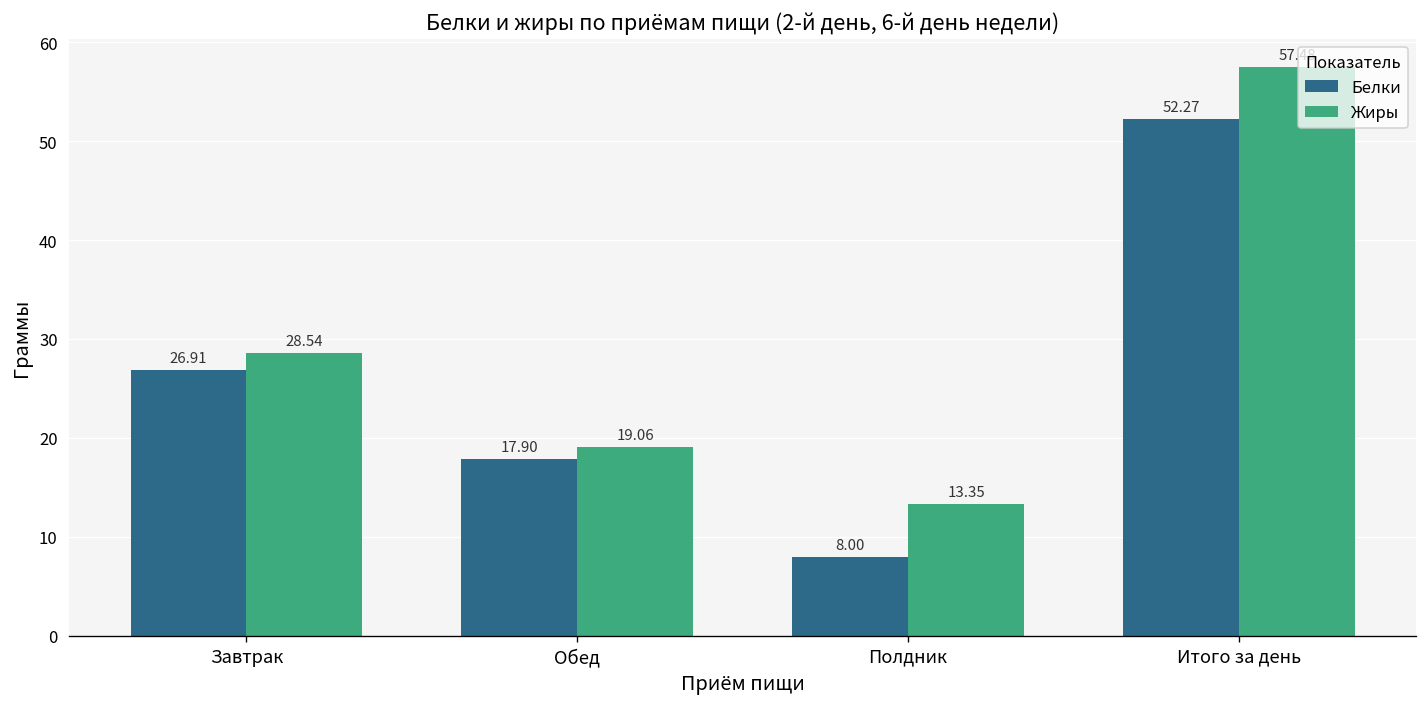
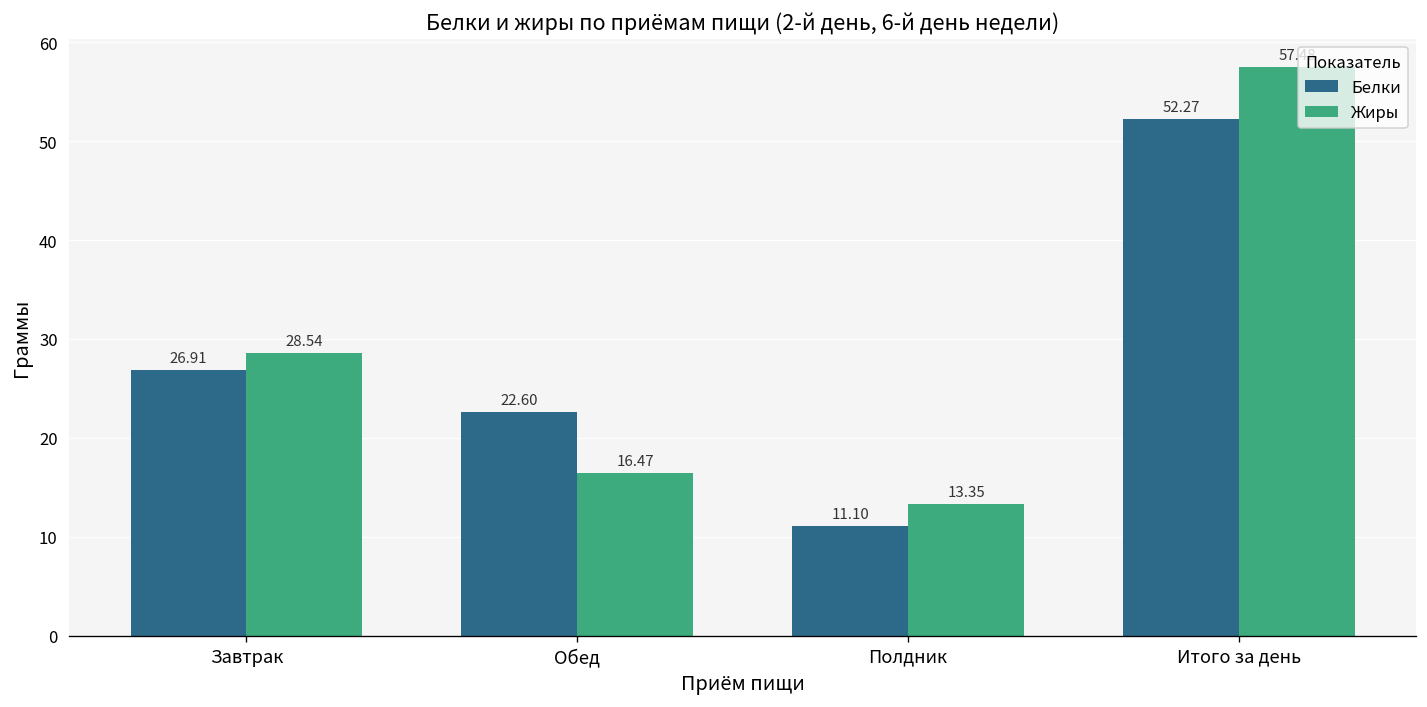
  {
    "Белки": {
      "Завтрак": 26.91,
-     "Обед": 17.90,
-     "Полдник": 8.00,
+     "Обед": 22.60,
+     "Полдник": 11.10,
      "Итого за день": 52.27
    },
    "Жиры": {
      "Завтрак": 28.54,
-     "Обед": 19.06,
+     "Обед": 16.47,
      "Полдник": 13.35
    }
  }
